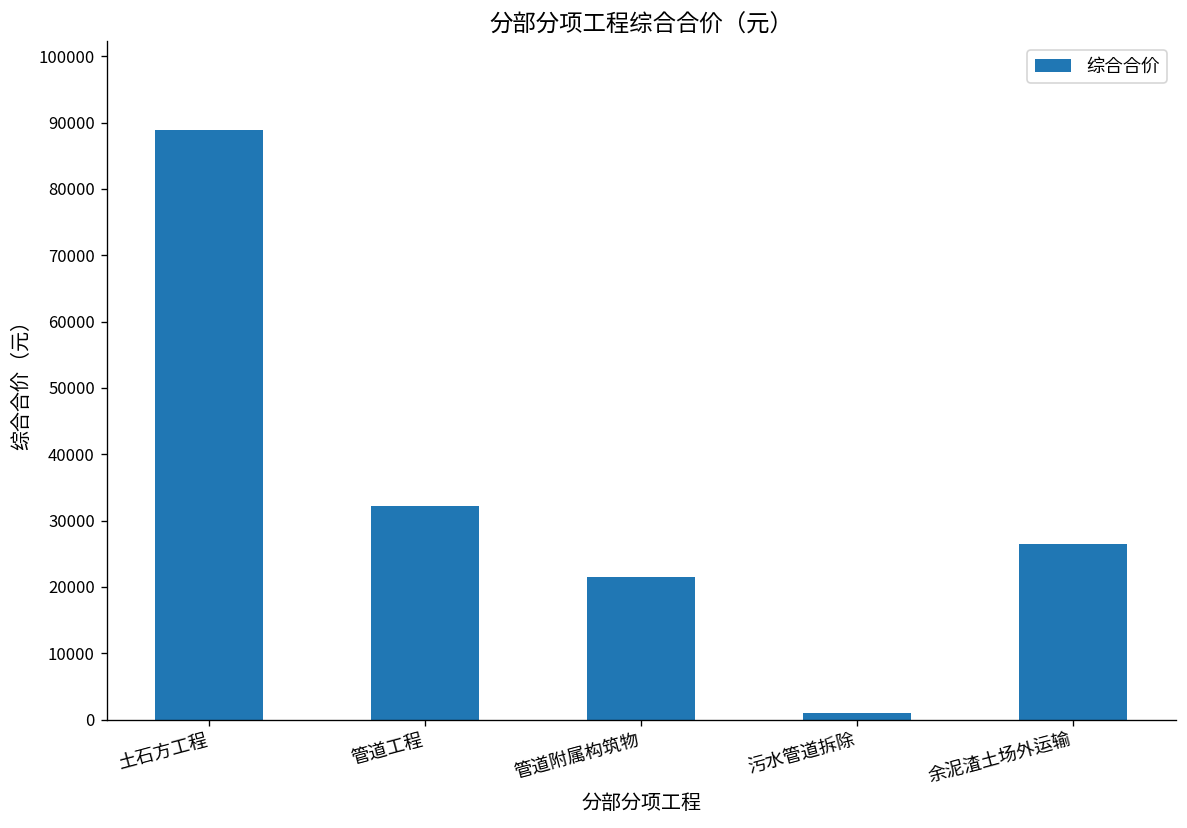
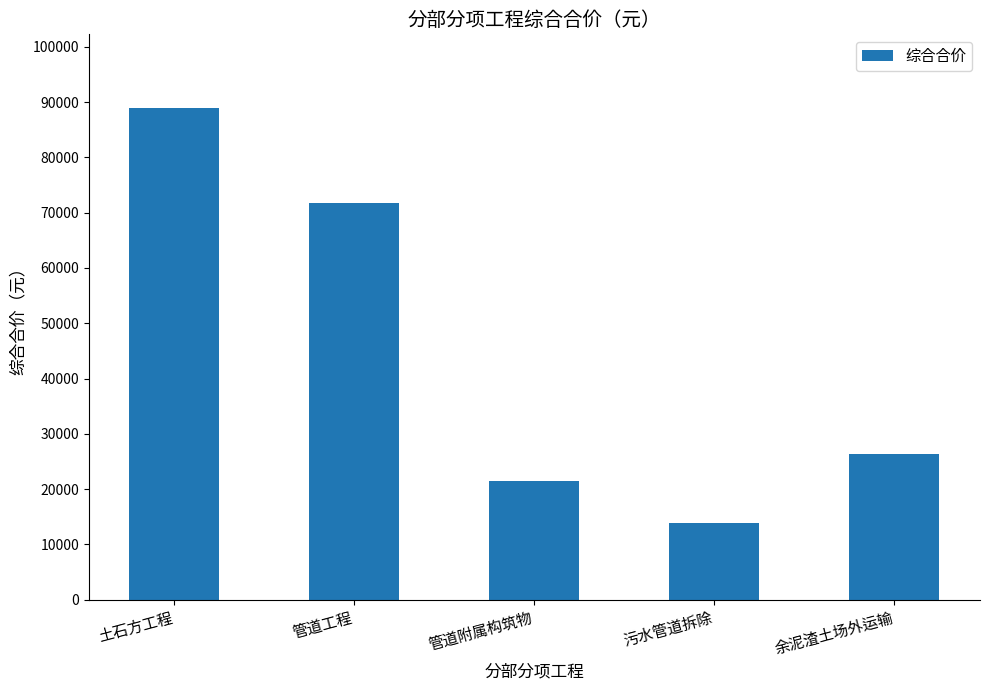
  {
    "土石方工程": 89000,
-   "管道工程": 32000,
+   "管道工程": 72000,
    "管道附属构筑物": 22000,
-   "污水管道拆除": 1000,
+   "污水管道拆除": 14000,
    "余泥渣土场外运输": 26000
  }
